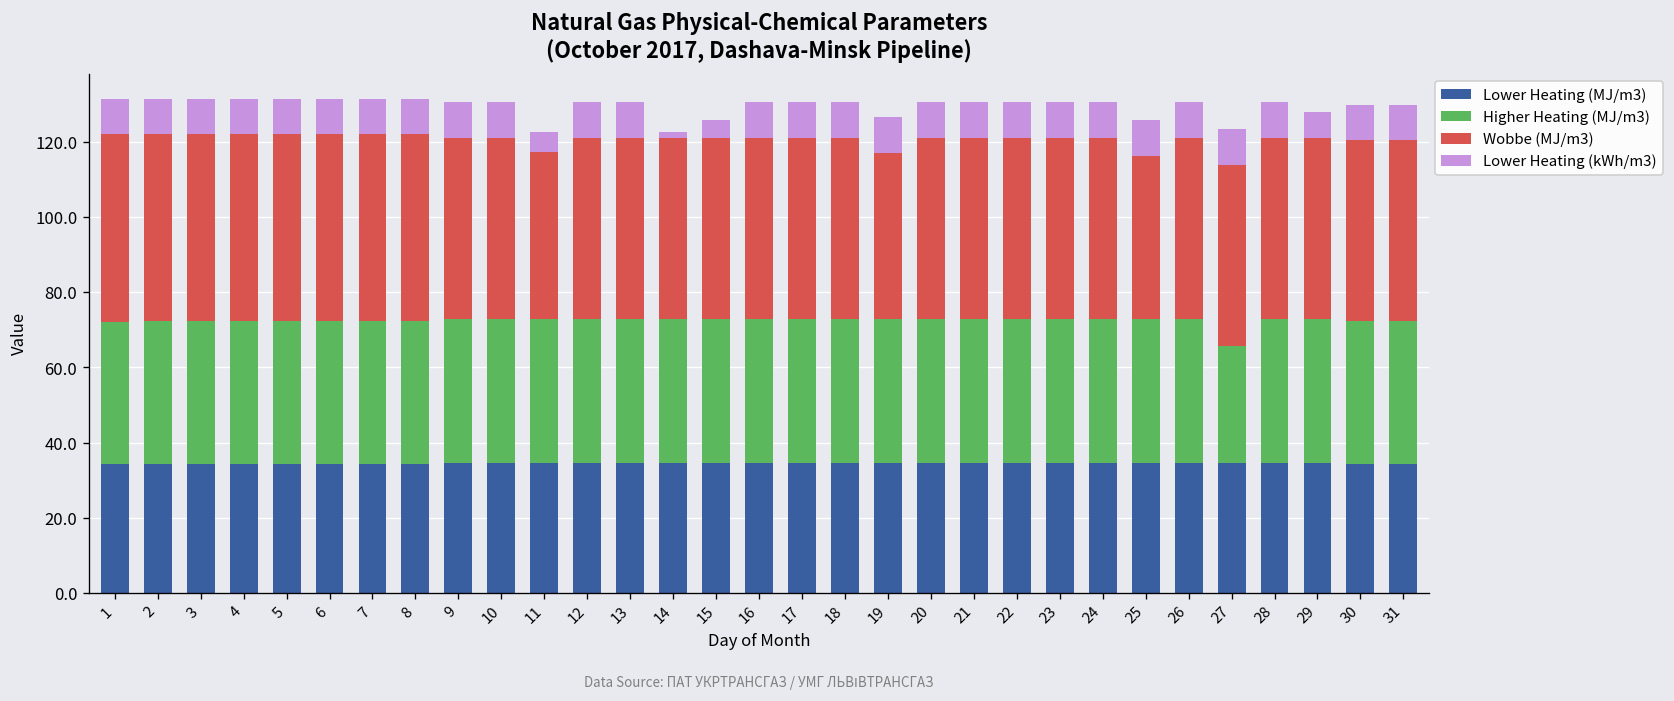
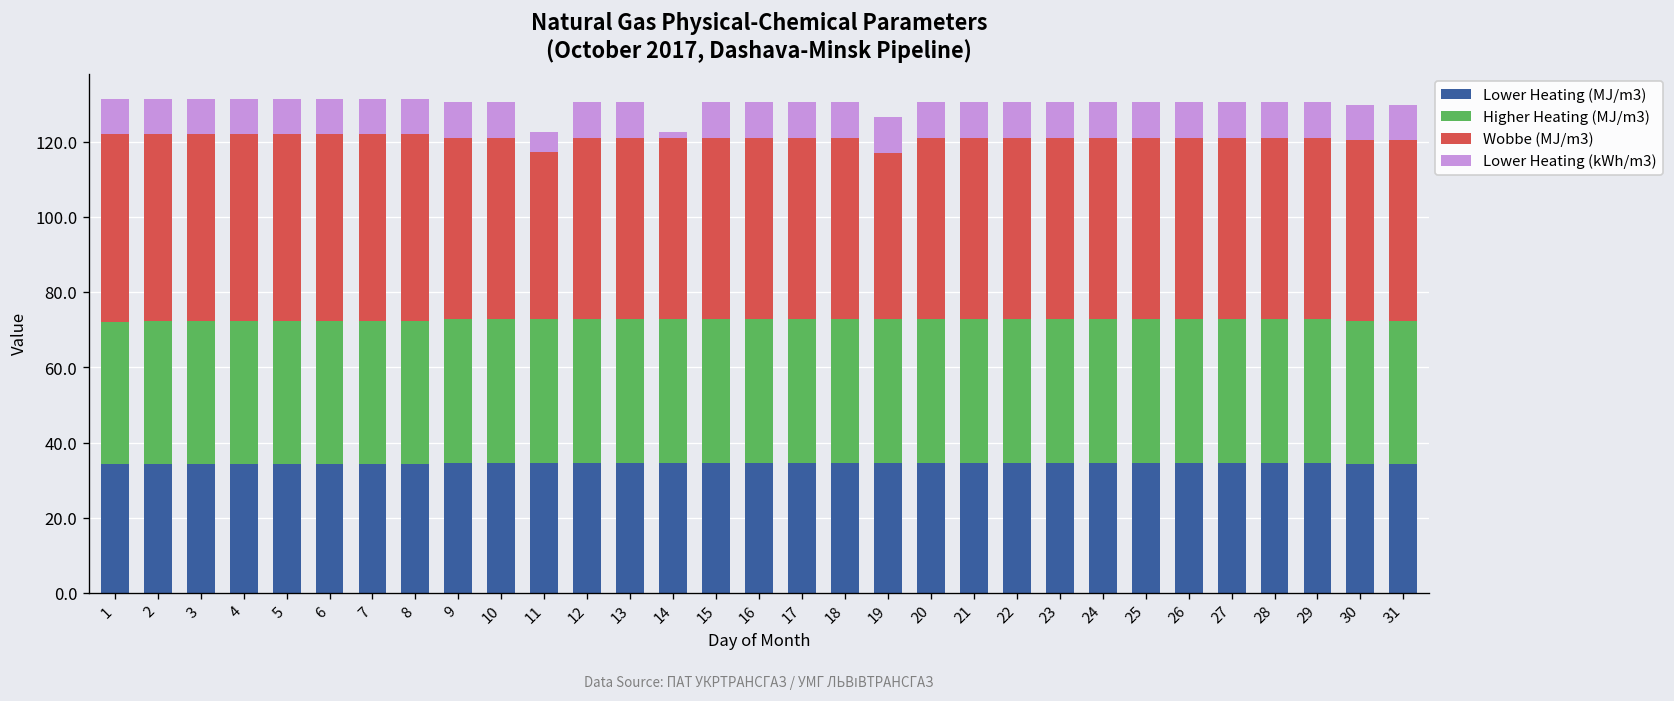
  {
    "Lower Heating (MJ/m3)": {
      "1": 34,
      "2": 34,
      "3": 34,
      "4": 34,
      "5": 34,
      "6": 34,
      "7": 34,
      "8": 34,
      "9": 35,
      "10": 35,
      "11": 35,
      "12": 35,
      "13": 35,
      "14": 35,
      "15": 35,
      "16": 35,
      "17": 35,
      "18": 35,
      "19": 35,
      "20": 35,
      "21": 35,
      "22": 35,
      "23": 35,
      "24": 35,
      "25": 35,
      "26": 35,
      "27": 35,
      "28": 35,
      "29": 35,
      "30": 34,
      "31": 34
    },
    "Higher Heating (MJ/m3)": {
      "1": 38,
      "2": 38,
      "3": 38,
      "4": 38,
      "5": 38,
      "6": 38,
      "7": 38,
      "8": 38,
      "9": 38,
      "10": 38,
      "11": 38,
      "12": 38,
      "13": 38,
      "14": 38,
      "15": 38,
      "16": 38,
      "17": 38,
      "18": 38,
      "19": 38,
      "20": 38,
      "21": 38,
      "22": 38,
      "23": 38,
      "24": 38,
      "25": 38,
      "26": 38,
-     "27": 31,
+     "27": 38,
      "28": 38,
      "29": 38,
      "30": 38,
      "31": 38
    },
    "Wobbe (MJ/m3)": {
      "1": 50,
      "2": 50,
      "3": 50,
      "4": 50,
      "5": 50,
      "6": 50,
      "7": 50,
      "8": 50,
      "9": 48,
      "10": 48,
      "11": 45,
      "12": 48,
      "13": 48,
      "14": 48,
      "15": 48,
      "16": 48,
      "17": 48,
      "18": 48,
      "19": 44,
      "20": 48,
      "21": 48,
      "22": 48,
      "23": 48,
      "24": 48,
-     "25": 43,
+     "25": 48,
      "26": 48,
      "27": 48,
      "28": 48,
      "29": 48,
      "30": 48,
      "31": 48
    },
    "Lower Heating (kWh/m3)": {
      "1": 10,
      "2": 10,
      "3": 10,
      "4": 10,
      "5": 10,
      "6": 10,
      "7": 10,
      "8": 10,
      "9": 10,
      "10": 10,
      "11": 5,
      "12": 10,
      "13": 10,
      "14": 2,
-     "15": 5,
+     "15": 10,
      "16": 10,
      "17": 10,
      "18": 10,
      "19": 10,
      "20": 10,
      "21": 10,
      "22": 10,
      "23": 10,
      "24": 10,
      "25": 10,
      "26": 10,
      "27": 10,
      "28": 10,
-     "29": 7,
+     "29": 10,
      "30": 10,
      "31": 10
    }
  }
